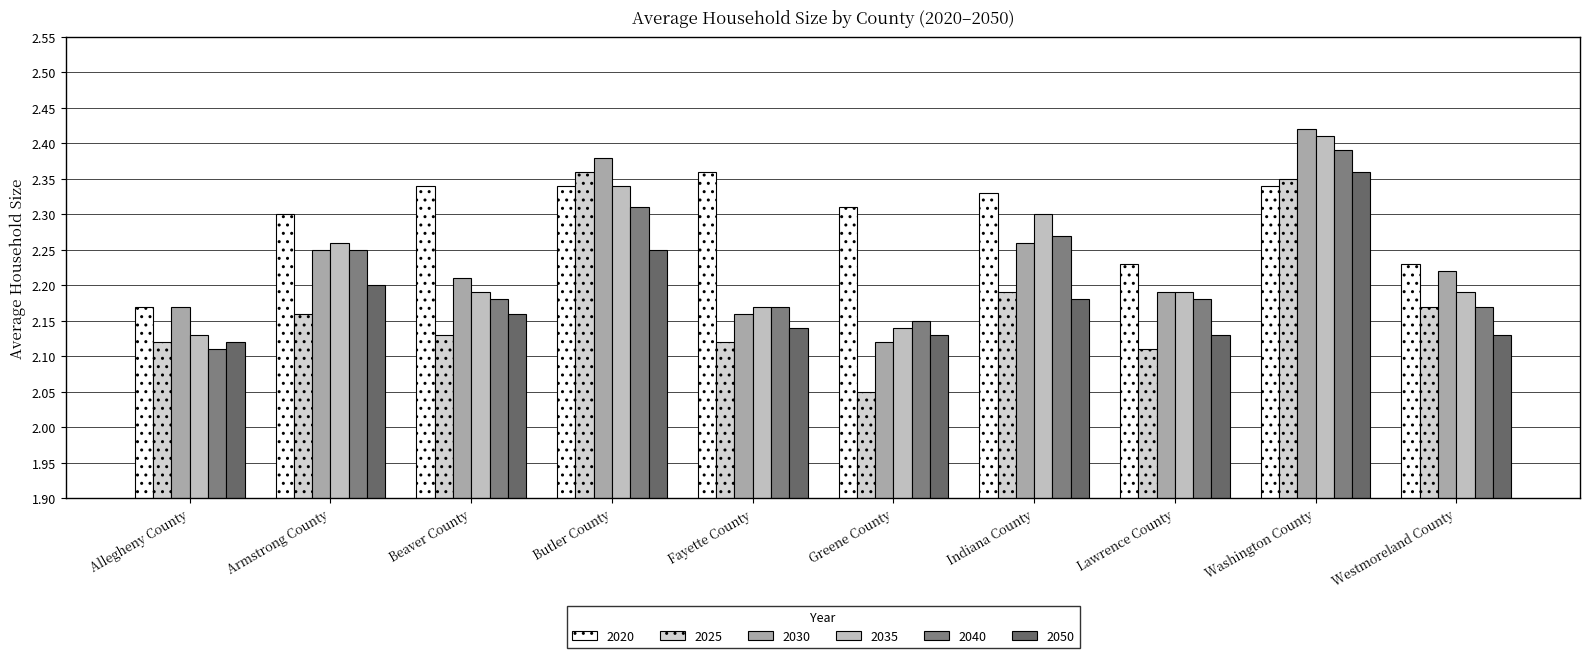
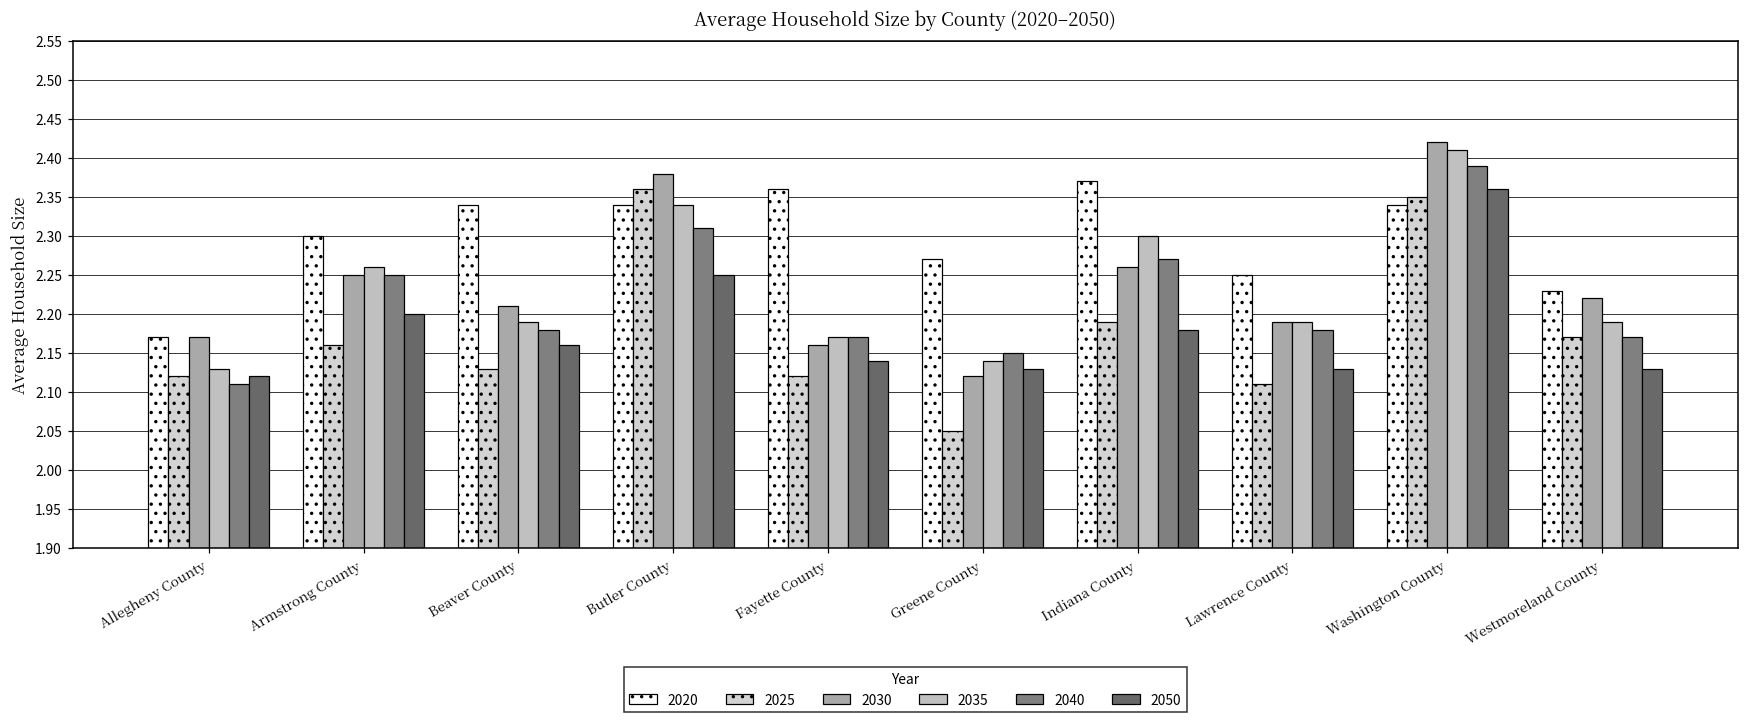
  {
    "2020": {
      "Allegheny County": 2.17,
      "Armstrong County": 2.30,
      "Beaver County": 2.34,
      "Butler County": 2.34,
      "Fayette County": 2.36,
-     "Greene County": 2.31,
-     "Indiana County": 2.33,
-     "Lawrence County": 2.23,
+     "Greene County": 2.27,
+     "Indiana County": 2.37,
+     "Lawrence County": 2.25,
      "Washington County": 2.34,
      "Westmoreland County": 2.23
    }
  }
